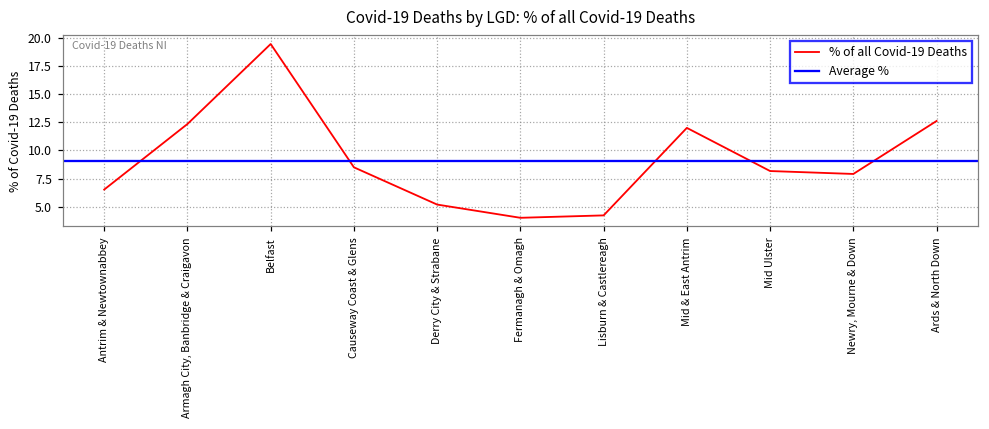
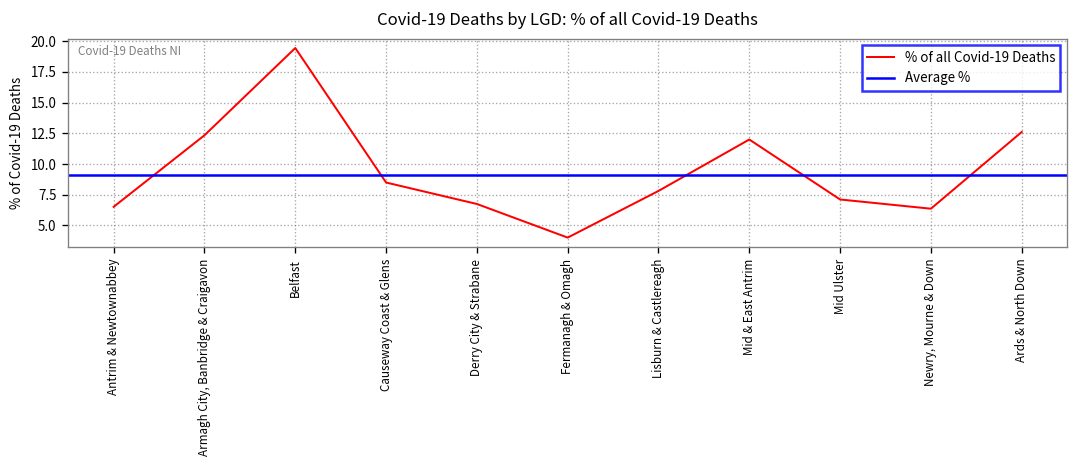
  {
    "Antrim & Newtownabbey": 6.5,
    "Armagh City, Banbridge & Craigavon": 12.3,
    "Belfast": 19.5,
    "Causeway Coast & Glens": 8.5,
-   "Derry City & Strabane": 5.2,
+   "Derry City & Strabane": 6.8,
    "Fermanagh & Omagh": 4.0,
-   "Lisburn & Castlereagh": 4.2,
+   "Lisburn & Castlereagh": 7.8,
    "Mid & East Antrim": 12.0,
-   "Mid Ulster": 8.2,
-   "Newry, Mourne & Down": 7.9,
+   "Mid Ulster": 7.1,
+   "Newry, Mourne & Down": 6.4,
    "Ards & North Down": 12.6
  }
